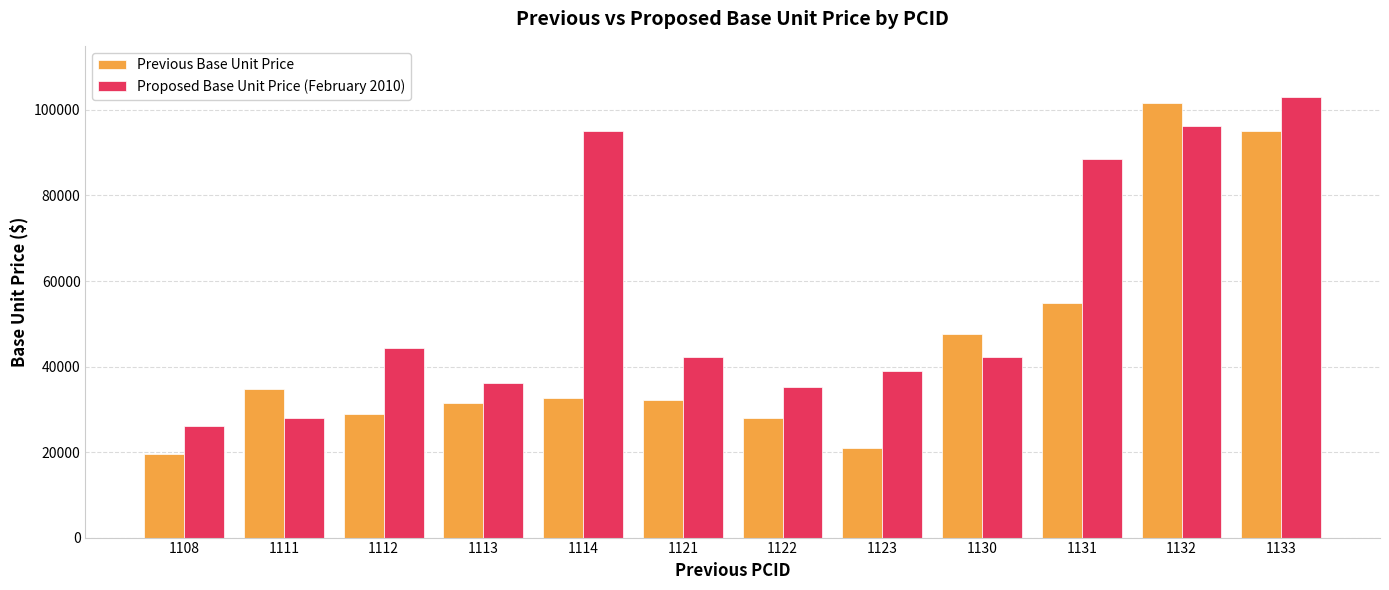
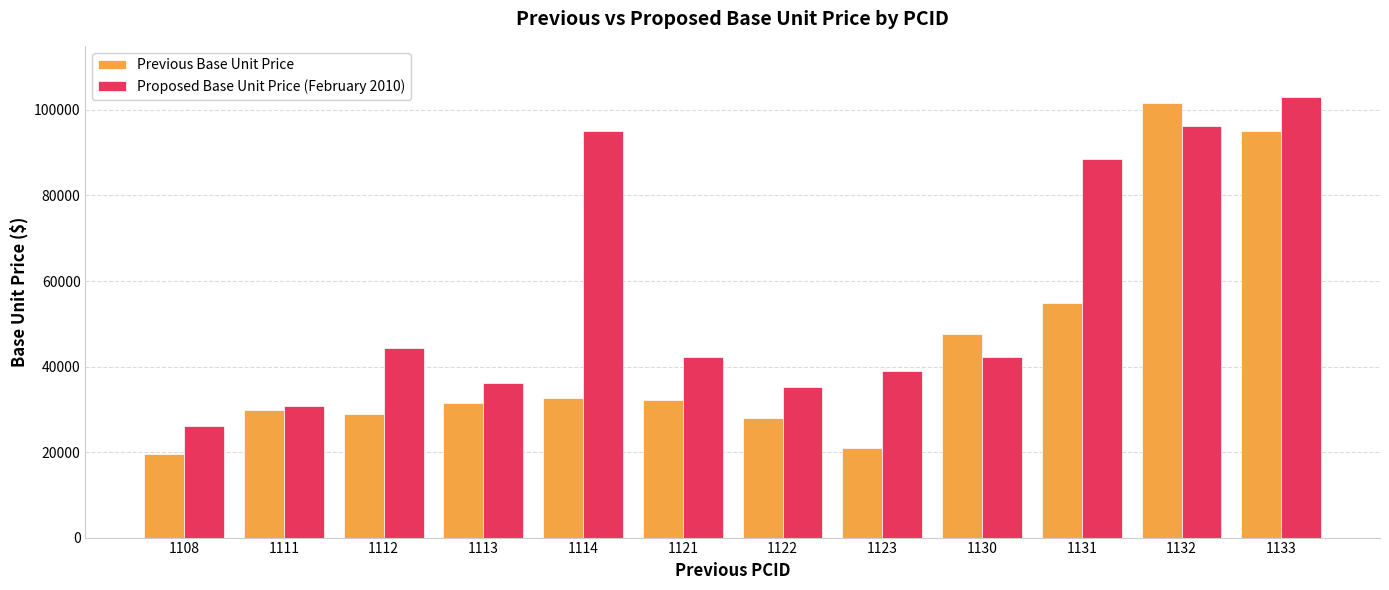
  {
    "Previous Base Unit Price": {
      "1108": 19000,
-     "1111": 35000,
+     "1111": 30000,
      "1112": 29000,
      "1113": 31000,
      "1114": 33000,
      "1121": 32000,
      "1122": 28000,
      "1123": 21000,
      "1130": 48000,
      "1131": 55000,
      "1132": 102000,
      "1133": 95000
    },
    "Proposed Base Unit Price (February 2010)": {
      "1108": 26000,
-     "1111": 28000,
+     "1111": 31000,
      "1112": 44000,
      "1113": 36000,
      "1114": 95000,
      "1121": 42000,
      "1122": 35000,
      "1123": 39000,
      "1130": 42000,
      "1131": 88000,
      "1132": 96000,
      "1133": 103000
    }
  }
